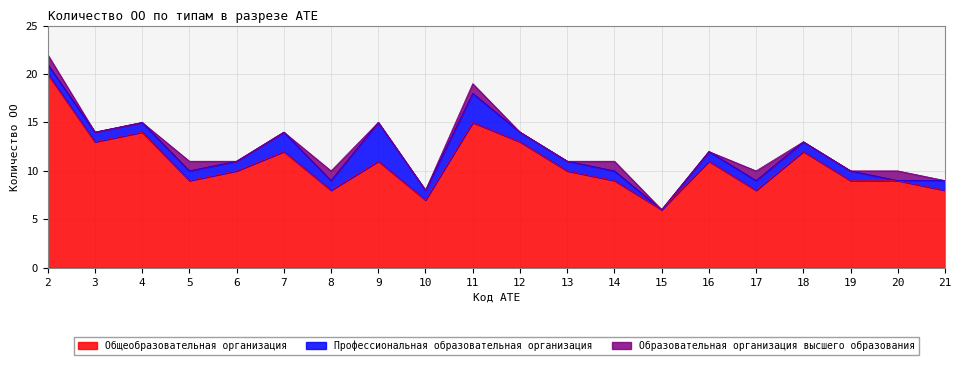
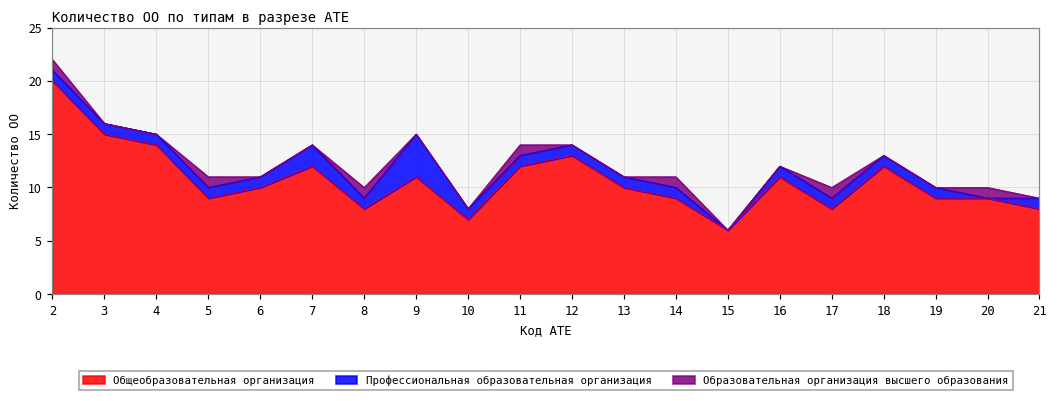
  {
    "Общеобразовательная организация": {
      "2": 20,
-     "3": 13,
+     "3": 15,
      "4": 14,
      "5": 9,
      "6": 10,
      "7": 12,
      "8": 8,
      "9": 11,
      "10": 7,
-     "11": 15,
+     "11": 12,
      "12": 13,
      "13": 10,
      "14": 9,
      "16": 11,
      "17": 8,
      "18": 12,
      "19": 9,
      "21": 8
    },
    "Профессиональная образовательная организация": {
      "2": 1,
      "5": 1,
      "8": 1,
-     "11": 3,
+     "11": 1,
      "14": 1,
      "17": 1
    },
    "Образовательная организация высшего образования": {
      "2": 1,
      "5": 1,
      "8": 1,
      "11": 1,
      "14": 1,
      "17": 1,
      "20": 1
    }
  }
